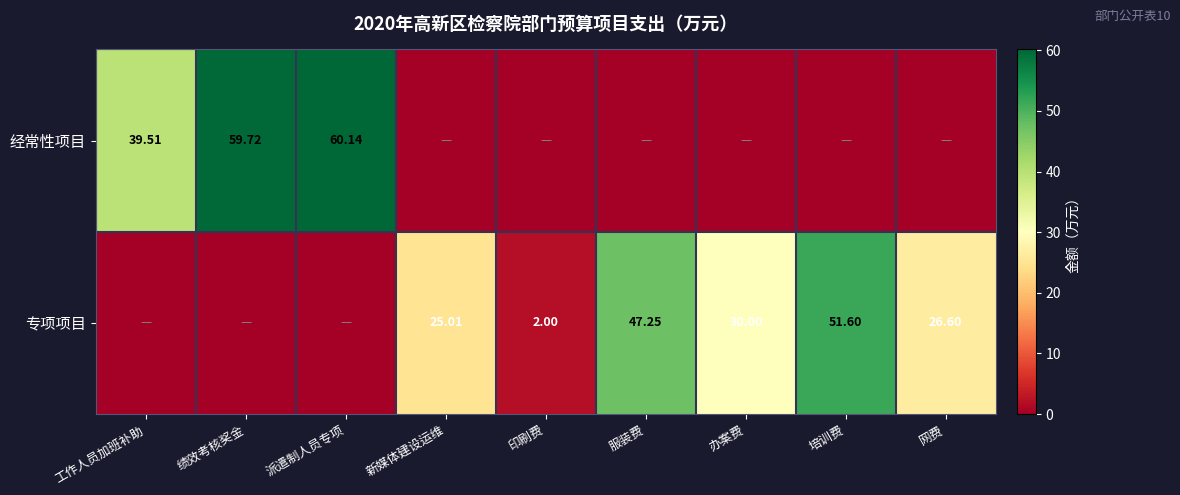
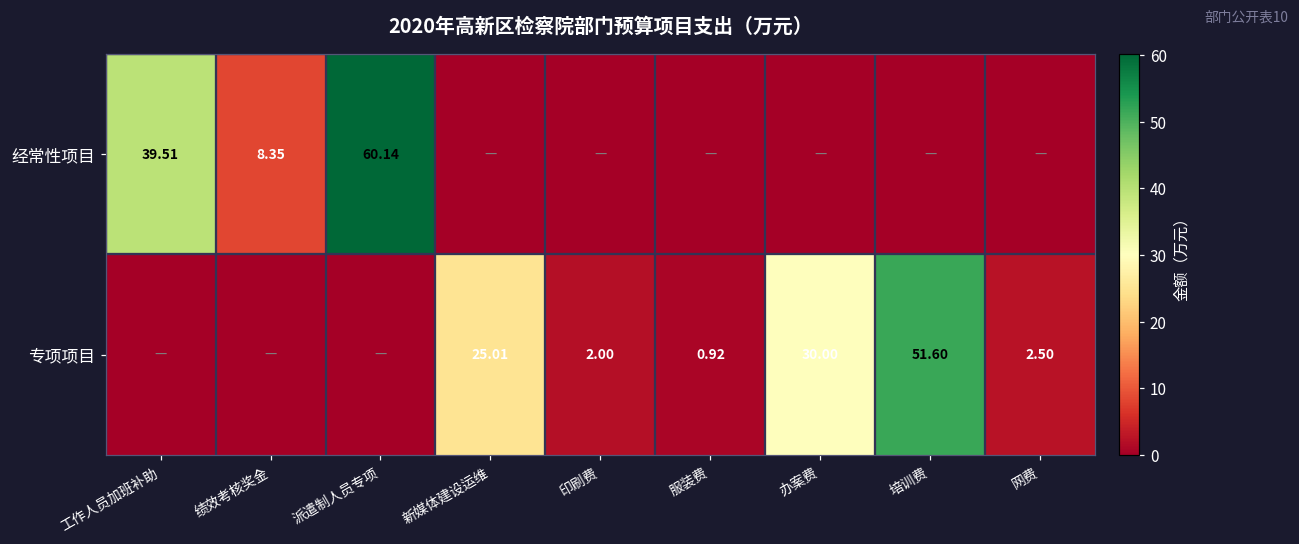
  {
    "经常性项目": {
      "工作人员加班补助": 39.51,
-     "绩效考核奖金": 59.72,
+     "绩效考核奖金": 8.35,
      "派遣制人员专项": 60.14
    },
    "专项项目": {
      "新媒体建设运维": 25.01,
      "印刷费": 2.00,
-     "服装费": 47.25,
+     "服装费": 0.92,
      "办案费": 30.00,
      "培训费": 51.60,
-     "网费": 26.60
+     "网费": 2.50
    }
  }
